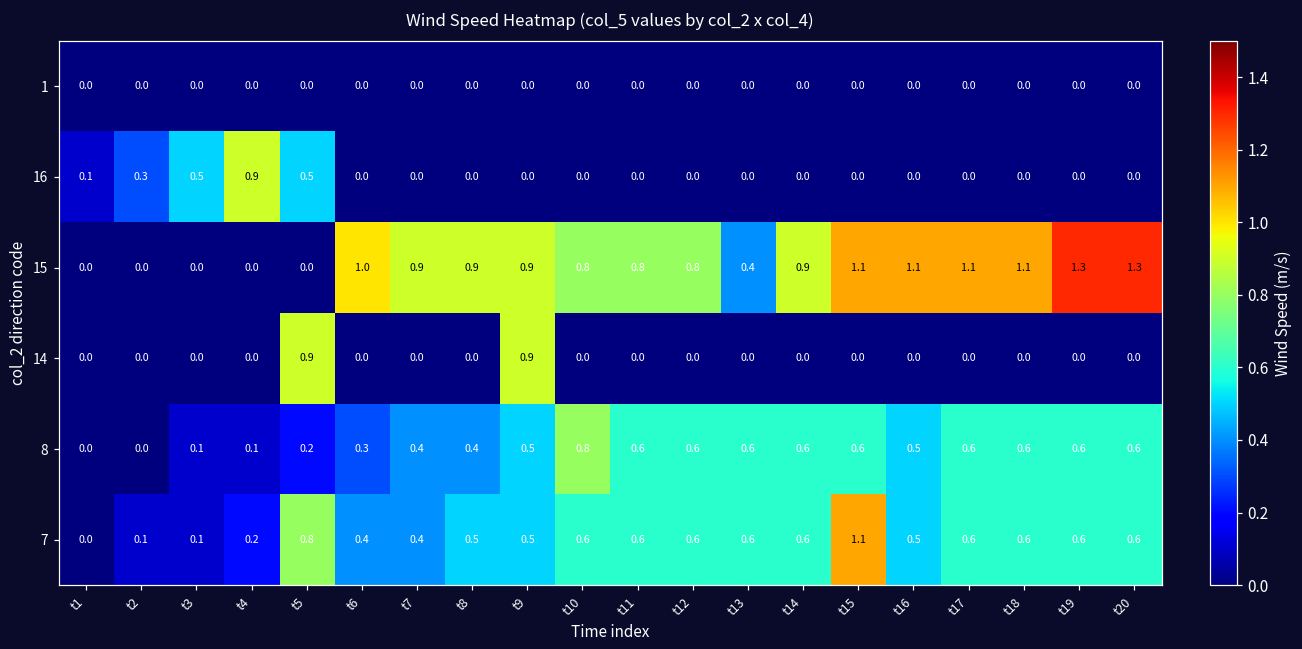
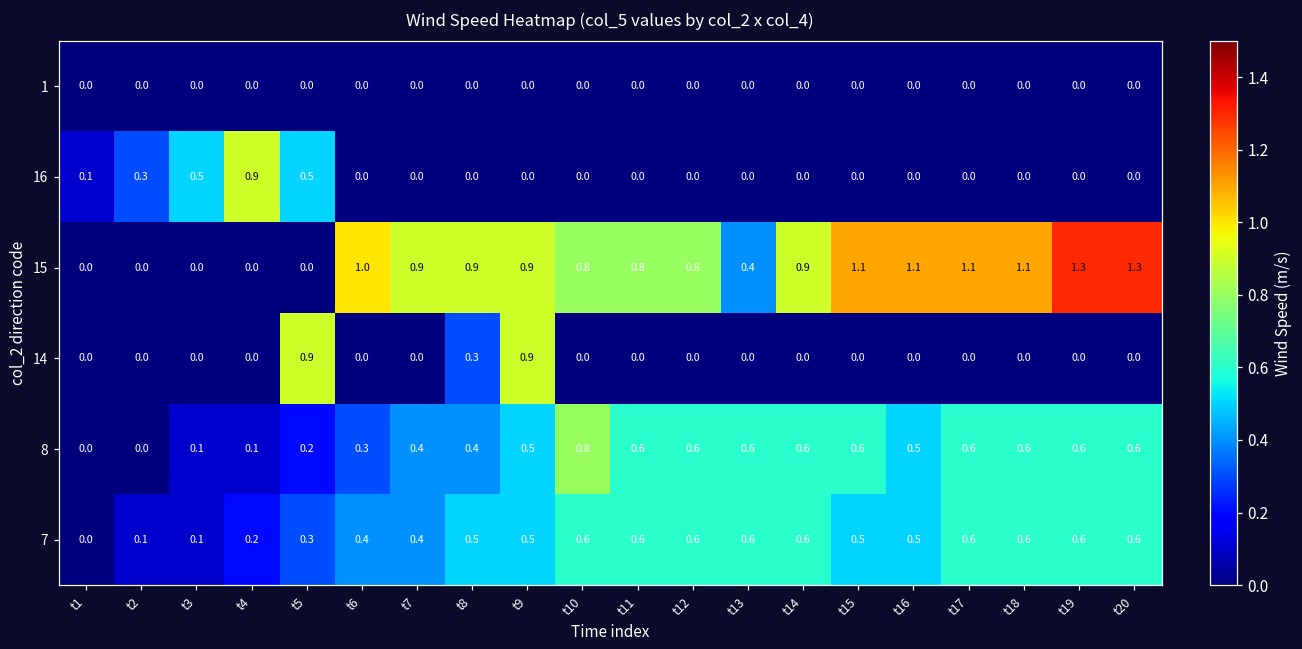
  {
    "1": {
      "t1": 0.0,
      "t2": 0.0,
      "t3": 0.0,
      "t4": 0.0,
      "t5": 0.0,
      "t6": 0.0,
      "t7": 0.0,
      "t8": 0.0,
      "t9": 0.0,
      "t10": 0.0,
      "t11": 0.0,
      "t12": 0.0,
      "t13": 0.0,
      "t14": 0.0,
      "t15": 0.0,
      "t16": 0.0,
      "t17": 0.0,
      "t18": 0.0,
      "t19": 0.0,
      "t20": 0.0
    },
    "16": {
      "t1": 0.1,
      "t2": 0.3,
      "t3": 0.5,
      "t4": 0.9,
      "t5": 0.5,
      "t6": 0.0,
      "t7": 0.0,
      "t8": 0.0,
      "t9": 0.0,
      "t10": 0.0,
      "t11": 0.0,
      "t12": 0.0,
      "t13": 0.0,
      "t14": 0.0,
      "t15": 0.0,
      "t16": 0.0,
      "t17": 0.0,
      "t18": 0.0,
      "t19": 0.0,
      "t20": 0.0
    },
    "15": {
      "t1": 0.0,
      "t2": 0.0,
      "t3": 0.0,
      "t4": 0.0,
      "t5": 0.0,
      "t6": 1.0,
      "t7": 0.9,
      "t8": 0.9,
      "t9": 0.9,
      "t10": 0.8,
      "t11": 0.8,
      "t12": 0.8,
      "t13": 0.4,
      "t14": 0.9,
      "t15": 1.1,
      "t16": 1.1,
      "t17": 1.1,
      "t18": 1.1,
      "t19": 1.3,
      "t20": 1.3
    },
    "14": {
      "t1": 0.0,
      "t2": 0.0,
      "t3": 0.0,
      "t4": 0.0,
      "t5": 0.9,
      "t6": 0.0,
      "t7": 0.0,
-     "t8": 0.0,
+     "t8": 0.3,
      "t9": 0.9,
      "t10": 0.0,
      "t11": 0.0,
      "t12": 0.0,
      "t13": 0.0,
      "t14": 0.0,
      "t15": 0.0,
      "t16": 0.0,
      "t17": 0.0,
      "t18": 0.0,
      "t19": 0.0,
      "t20": 0.0
    },
    "8": {
      "t1": 0.0,
      "t2": 0.0,
      "t3": 0.1,
      "t4": 0.1,
      "t5": 0.2,
      "t6": 0.3,
      "t7": 0.4,
      "t8": 0.4,
      "t9": 0.5,
      "t10": 0.8,
      "t11": 0.6,
      "t12": 0.6,
      "t13": 0.6,
      "t14": 0.6,
      "t15": 0.6,
      "t16": 0.5,
      "t17": 0.6,
      "t18": 0.6,
      "t19": 0.6,
      "t20": 0.6
    },
    "7": {
      "t1": 0.0,
      "t2": 0.1,
      "t3": 0.1,
      "t4": 0.2,
-     "t5": 0.8,
+     "t5": 0.3,
      "t6": 0.4,
      "t7": 0.4,
      "t8": 0.5,
      "t9": 0.5,
      "t10": 0.6,
      "t11": 0.6,
      "t12": 0.6,
      "t13": 0.6,
      "t14": 0.6,
-     "t15": 1.1,
+     "t15": 0.5,
      "t16": 0.5,
      "t17": 0.6,
      "t18": 0.6,
      "t19": 0.6,
      "t20": 0.6
    }
  }
